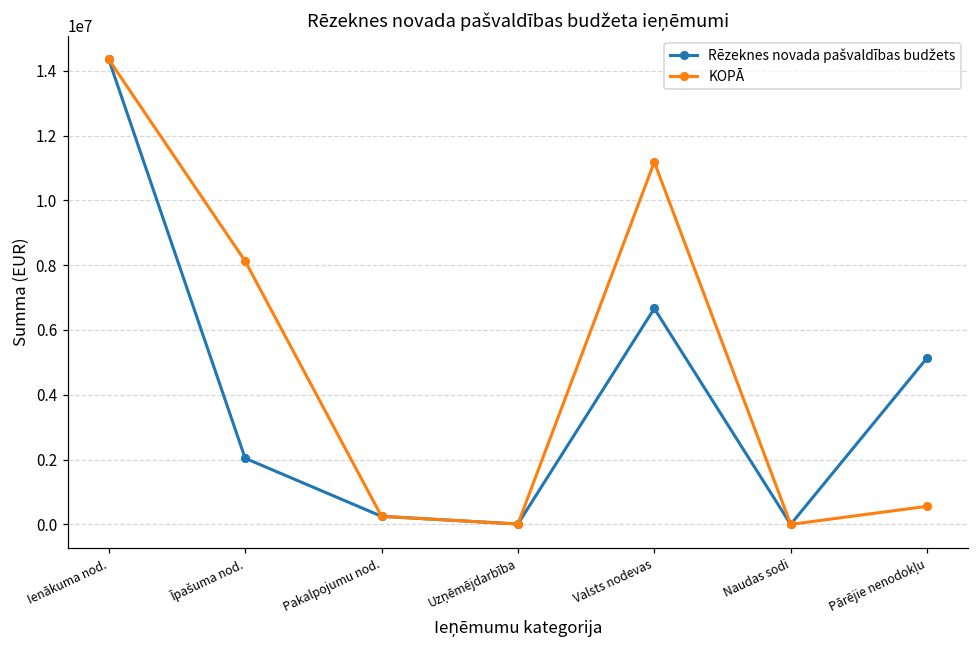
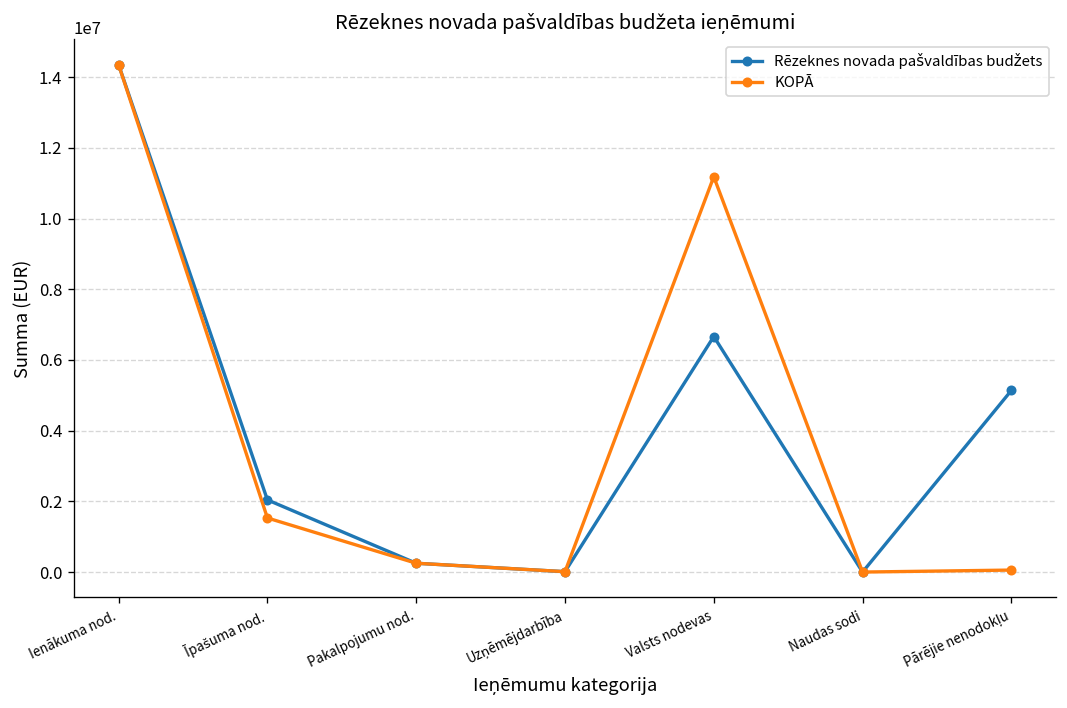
  {
    "Rēzeknes novada pašvaldības budžets": {
      "Īpašuma nod.": 2000000,
      "Valsts nodevas": 6700000,
      "Pārējie nenodokļu": 5100000
    },
    "KOPĀ": {
-     "Īpašuma nod.": 8100000,
+     "Īpašuma nod.": 1500000,
      "Valsts nodevas": 11200000,
-     "Pārējie nenodokļu": 600000
+     "Pārējie nenodokļu": 100000
    }
  }
